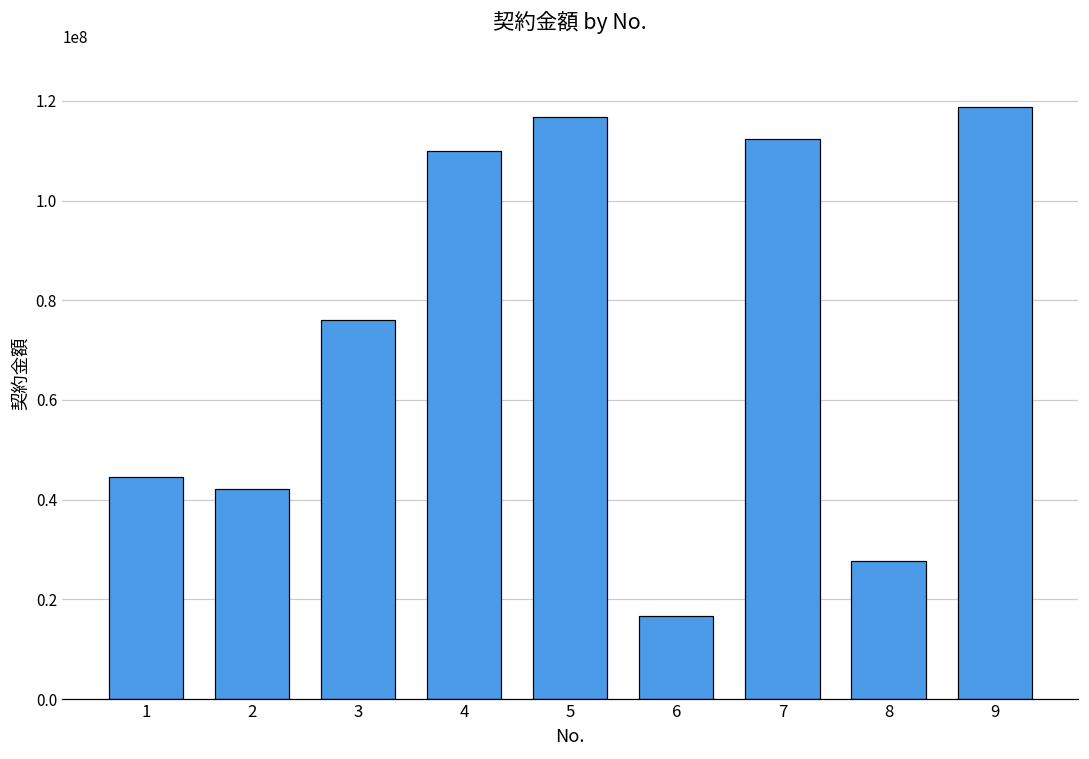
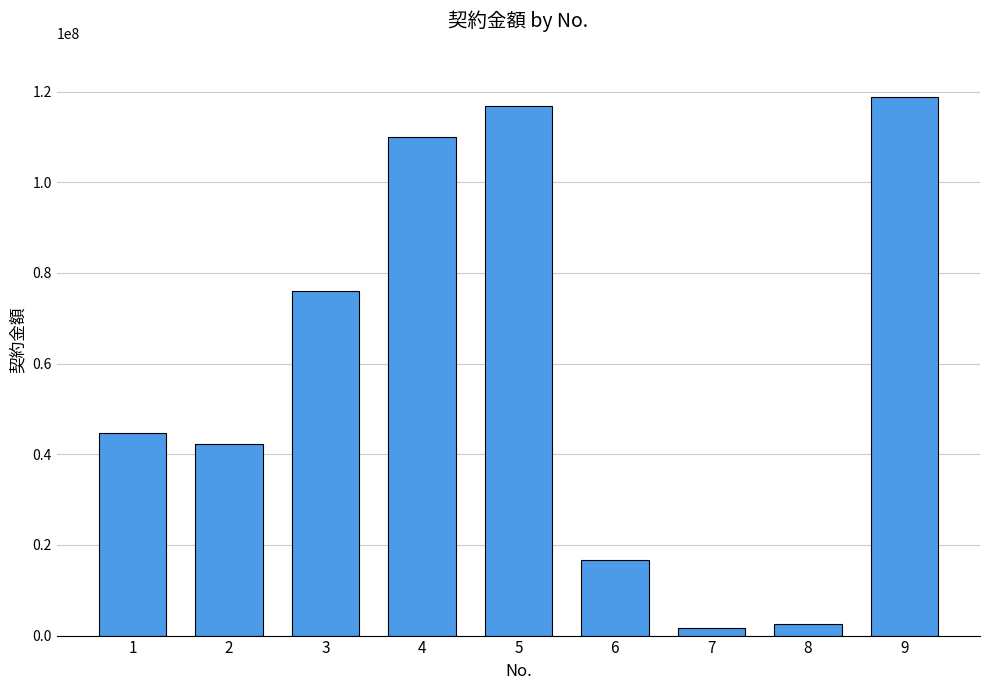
  {
    "1": 45000000,
    "2": 42000000,
    "3": 76000000,
    "4": 110000000,
    "5": 117000000,
    "6": 17000000,
-   "7": 112000000,
-   "8": 28000000,
+   "7": 2000000,
+   "8": 2000000,
    "9": 119000000
  }
